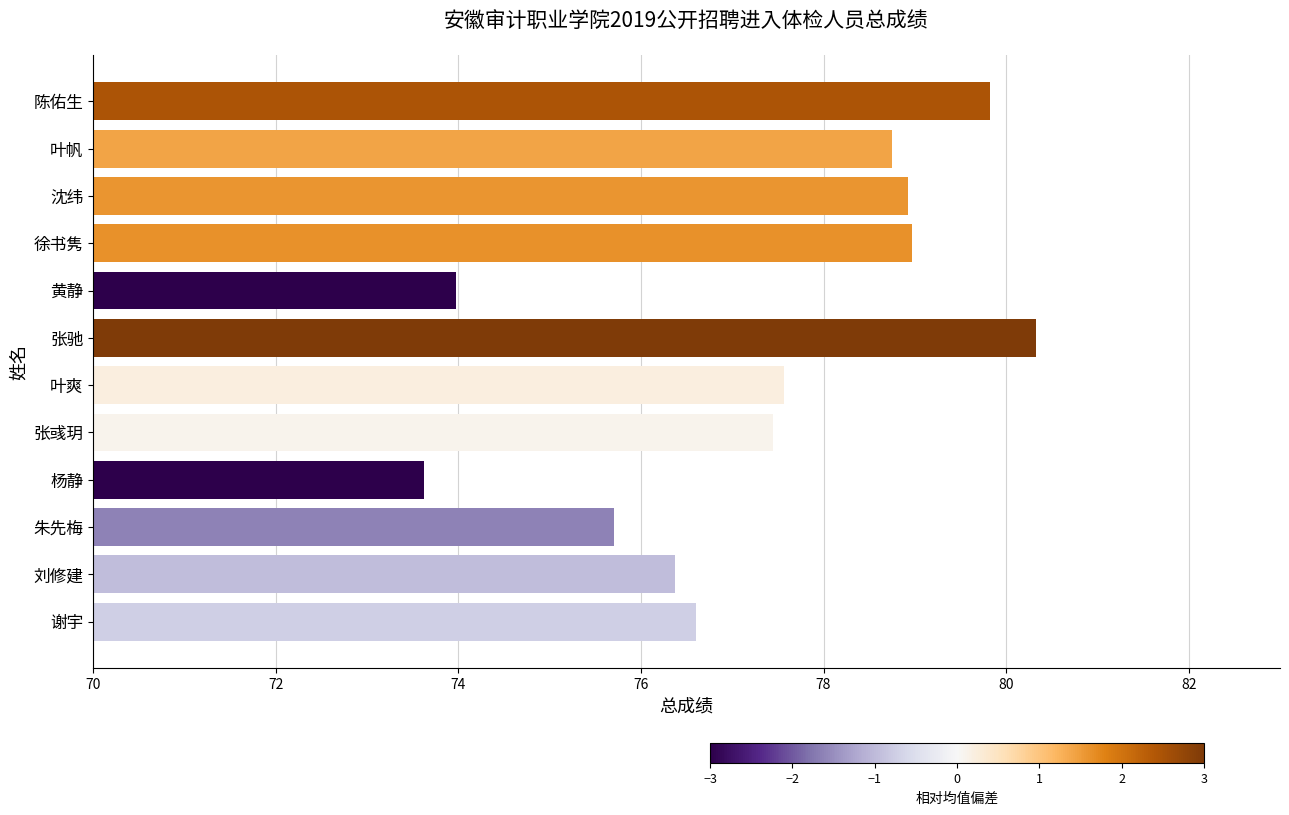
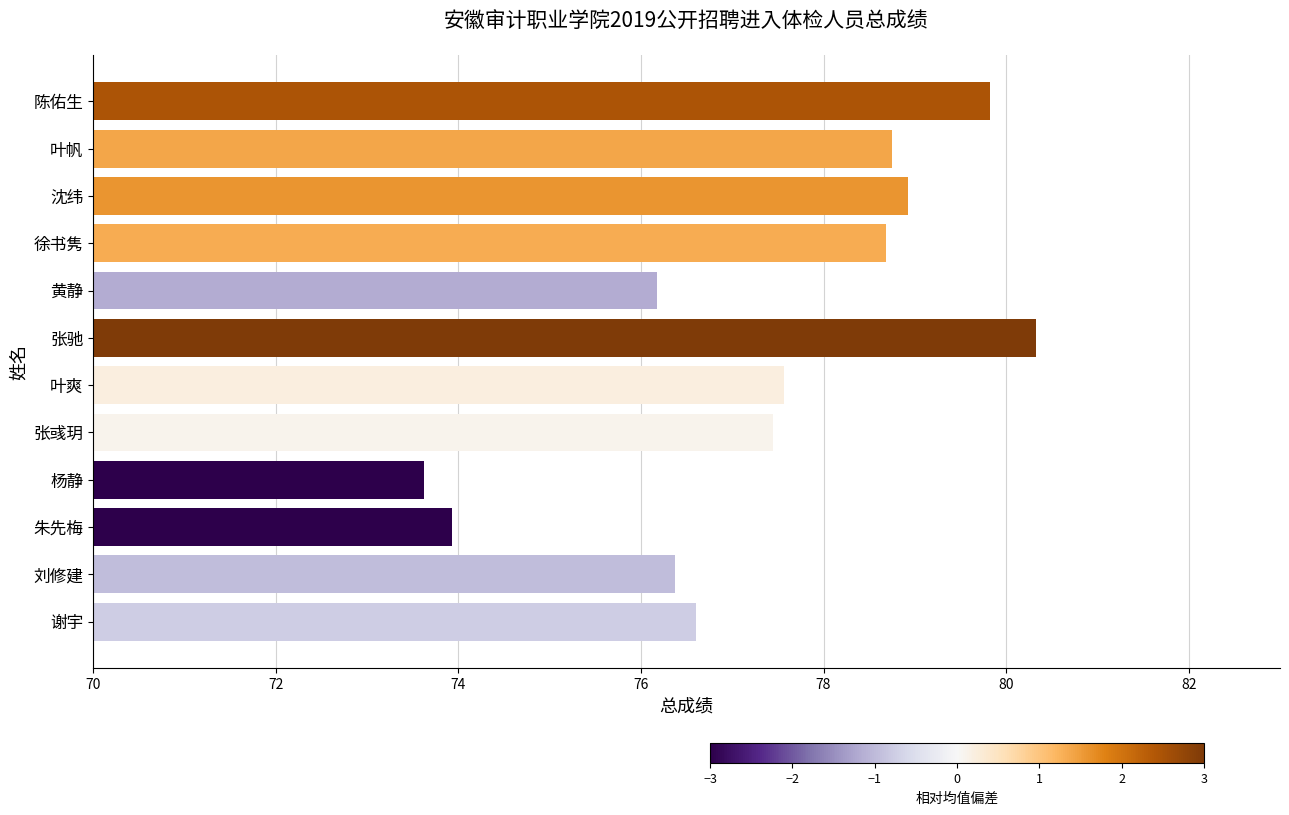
  {
    "陈佑生": 79.8,
    "叶帆": 78.8,
    "沈纬": 78.9,
-   "徐书隽": 79.0,
-   "黄静": 74.0,
+   "徐书隽": 78.7,
+   "黄静": 76.2,
    "张驰": 80.3,
    "叶爽": 77.6,
    "张彧玥": 77.5,
    "杨静": 73.6,
-   "朱先梅": 75.7,
+   "朱先梅": 73.9,
    "刘修建": 76.4,
    "谢宇": 76.6
  }
